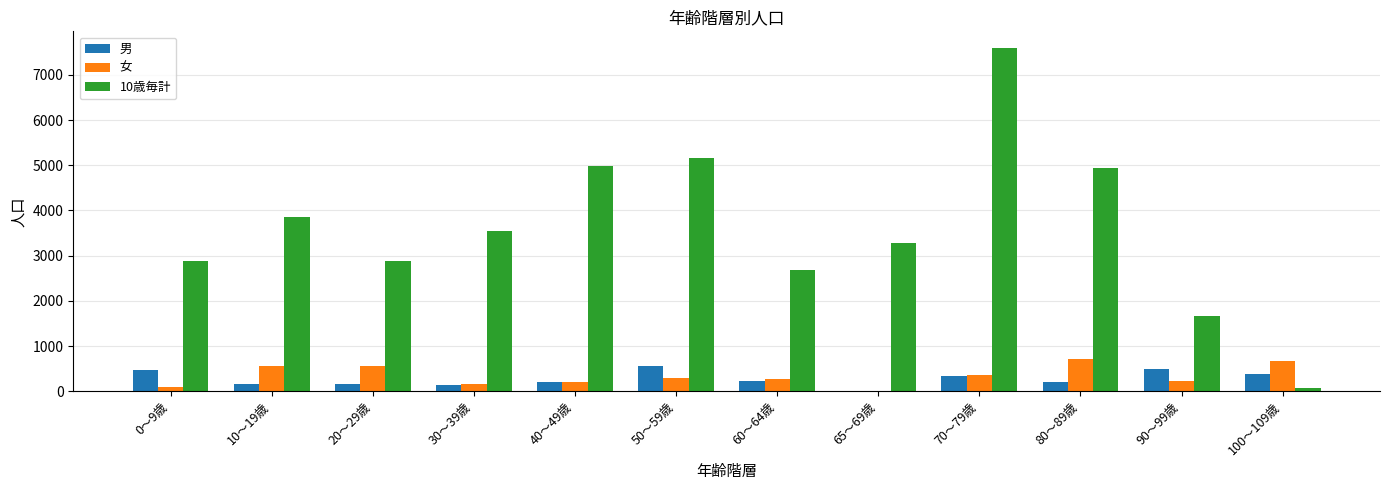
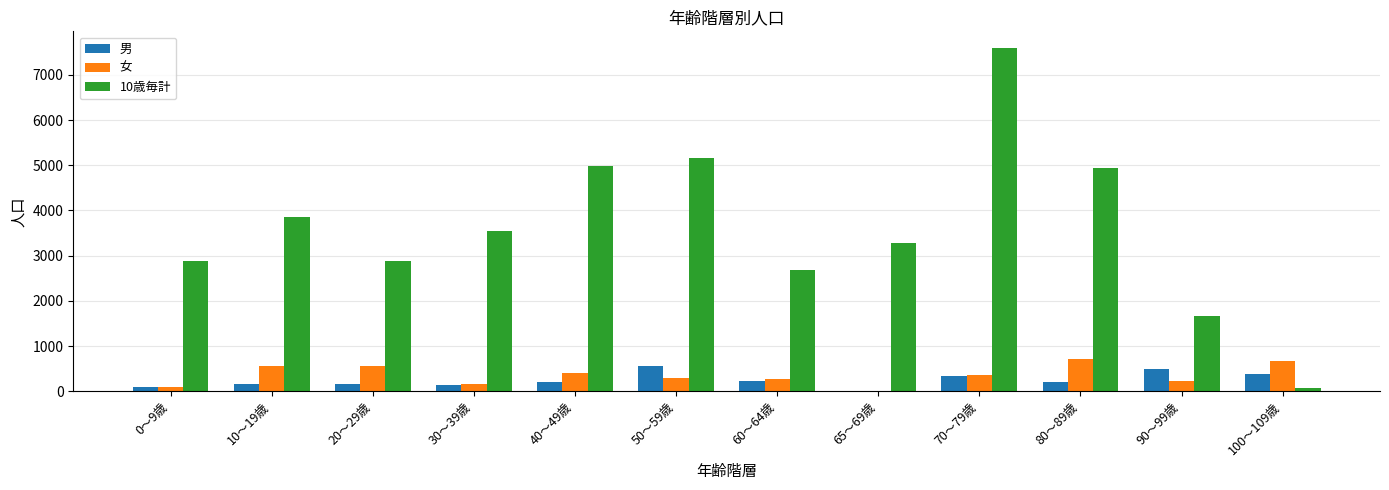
  {
    "男": {
-     "0～9歳": 500,
+     "0～9歳": 100,
      "10～19歳": 200,
      "20～29歳": 200,
      "30～39歳": 100,
      "40～49歳": 200,
      "50～59歳": 600,
      "60～64歳": 200,
      "65～69歳": 0,
      "70～79歳": 300,
      "80～89歳": 200,
      "90～99歳": 500,
      "100～109歳": 400
    },
    "女": {
      "0～9歳": 100,
      "10～19歳": 500,
      "20～29歳": 600,
      "30～39歳": 200,
-     "40～49歳": 200,
+     "40～49歳": 400,
      "50～59歳": 300,
      "60～64歳": 300,
      "65～69歳": 0,
      "70～79歳": 400,
      "80～89歳": 700,
      "90～99歳": 200,
      "100～109歳": 700
    },
    "10歳毎計": {
      "0～9歳": 2900,
      "10～19歳": 3900,
      "20～29歳": 2900,
      "30～39歳": 3500,
      "40～49歳": 5000,
      "50～59歳": 5200,
      "60～64歳": 2700,
      "65～69歳": 3300,
      "70～79歳": 7600,
      "80～89歳": 4900,
      "90～99歳": 1700,
      "100～109歳": 100
    }
  }
